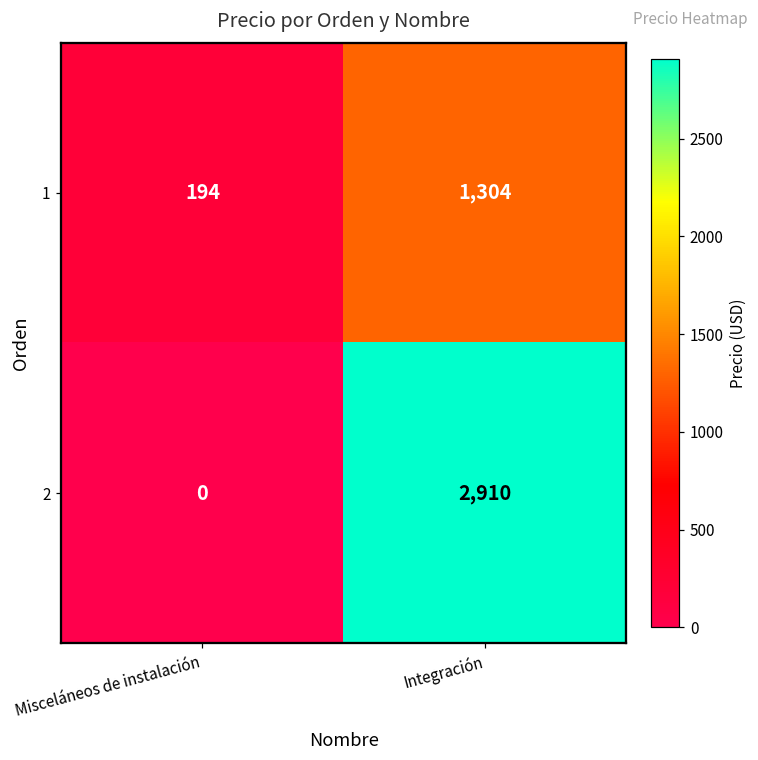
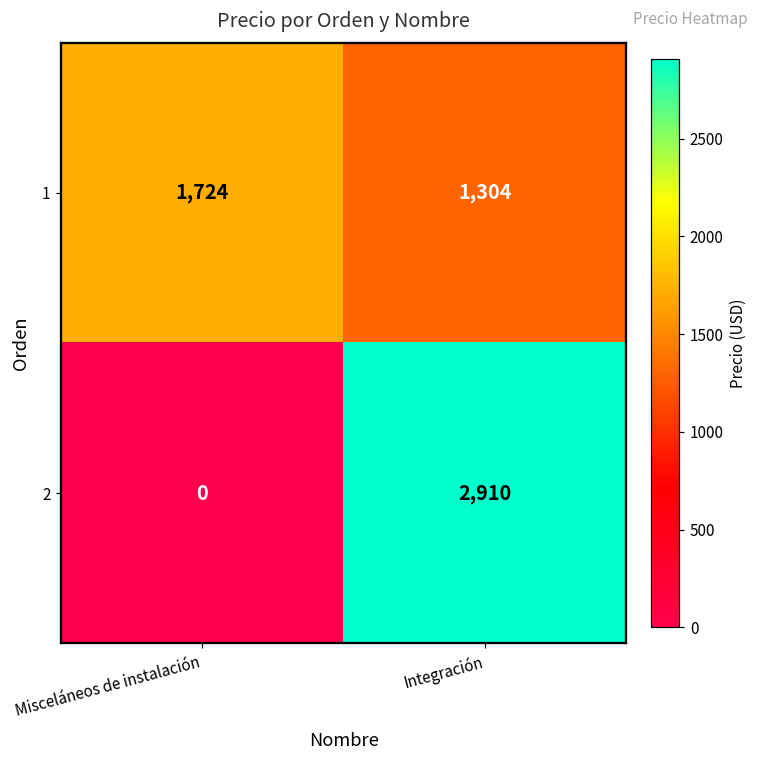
  {
    "1": {
-     "Misceláneos de instalación": "194",
+     "Misceláneos de instalación": "1,724",
      "Integración": "1,304"
    },
    "2": {
      "Misceláneos de instalación": "0",
      "Integración": "2,910"
    }
  }
